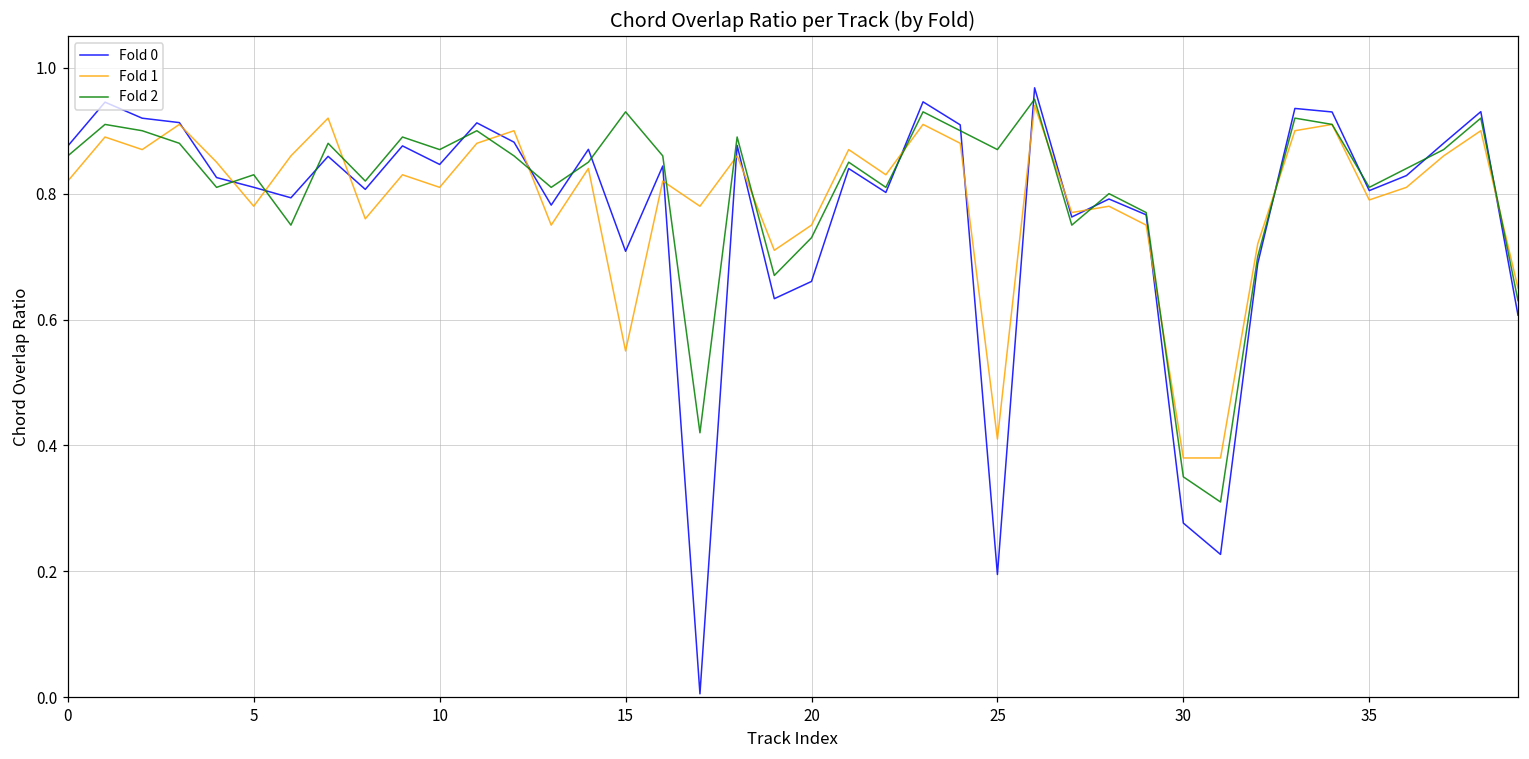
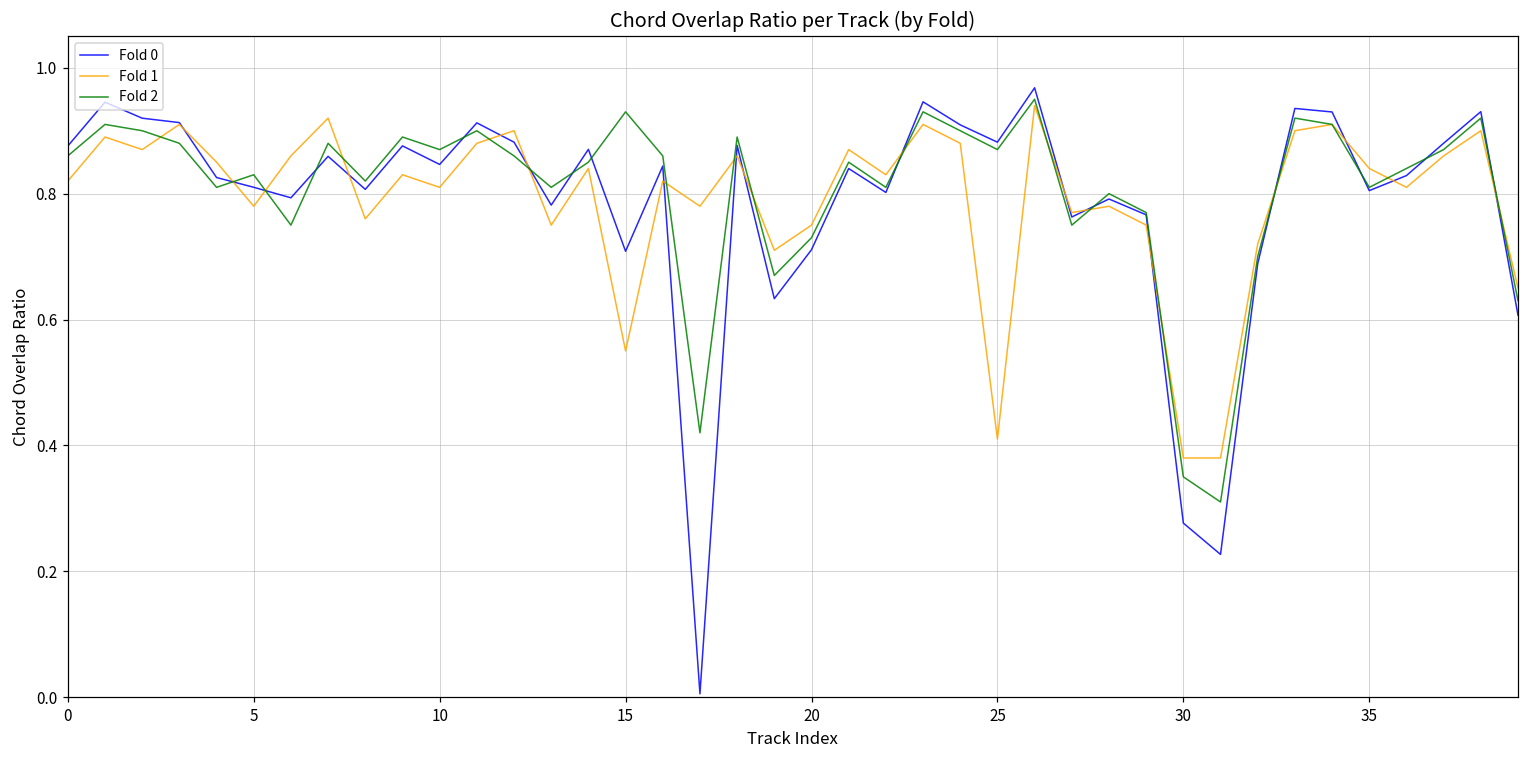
  {
    "Fold 0": {
      "0": 0.88,
      "5": 0.81,
      "10": 0.85,
      "15": 0.71,
-     "20": 0.66,
-     "25": 0.19,
+     "20": 0.71,
+     "25": 0.88,
      "30": 0.28,
      "35": 0.80
    },
    "Fold 1": {
      "0": 0.82,
      "5": 0.78,
      "10": 0.81,
      "15": 0.55,
      "20": 0.75,
      "25": 0.41,
      "30": 0.38,
-     "35": 0.79
+     "35": 0.84
    },
    "Fold 2": {
      "0": 0.86,
      "5": 0.83,
      "10": 0.87,
      "15": 0.93,
      "20": 0.73,
      "25": 0.87,
      "30": 0.35,
      "35": 0.81
    }
  }
